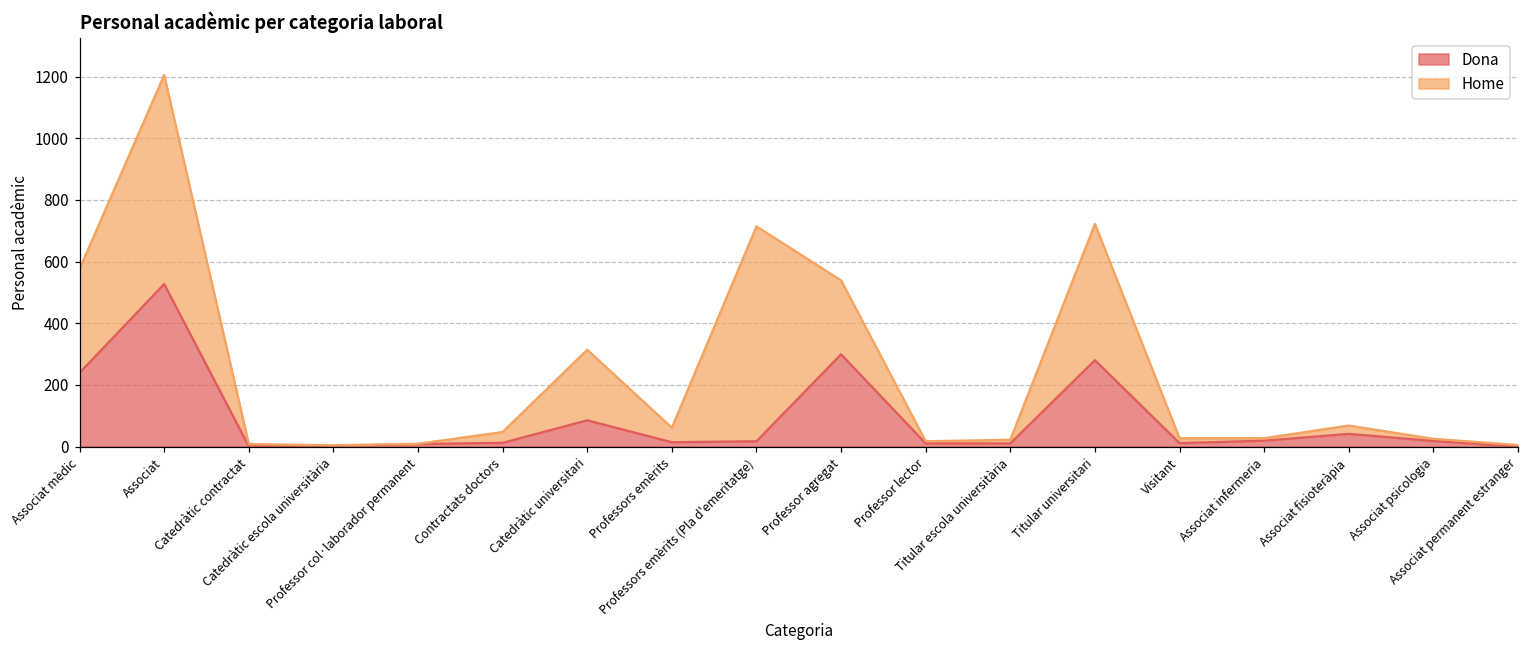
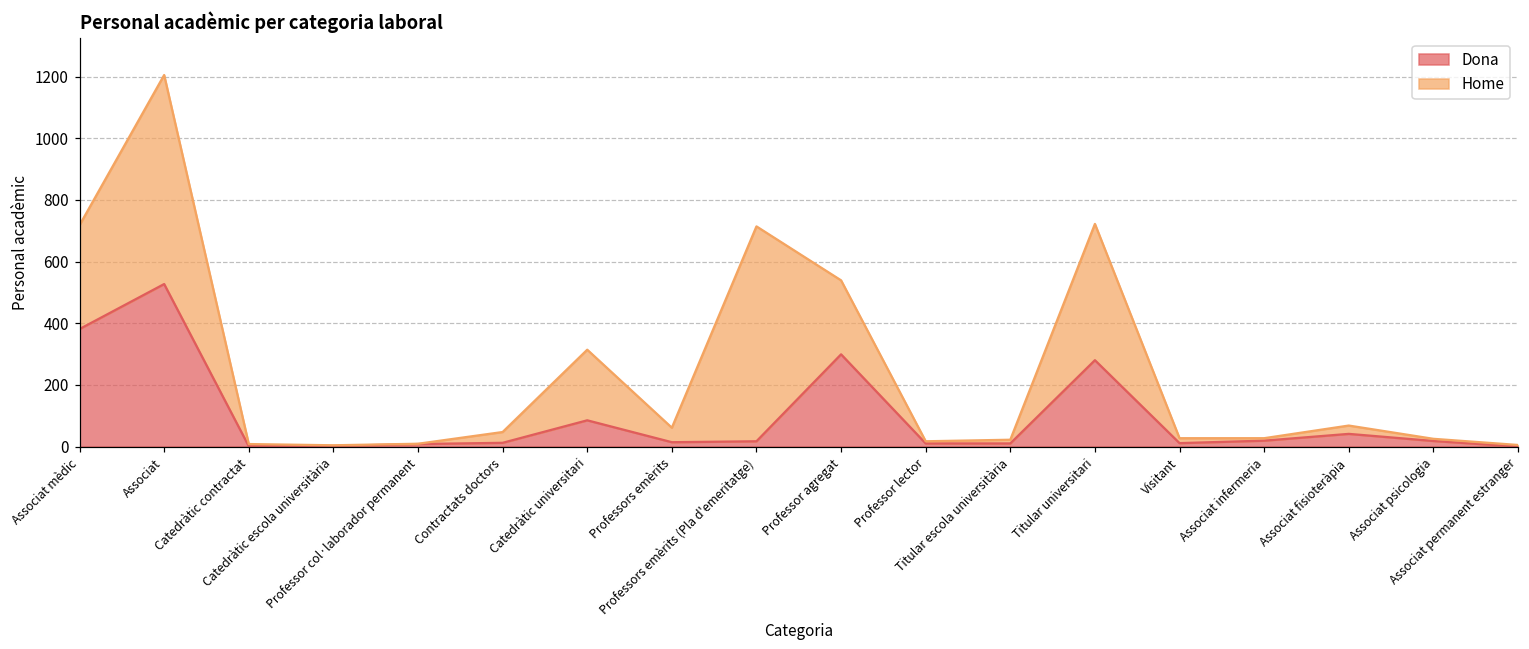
  {
    "Dona": {
-     "Associat mèdic": 240,
+     "Associat mèdic": 380,
      "Associat": 530,
      "Contractats doctors": 10,
      "Catedràtic universitari": 90,
      "Professors emèrits": 10,
      "Professors emèrits (Pla d'emeritatge)": 20,
      "Professor agregat": 300,
      "Titular escola universitària": 10,
      "Titular universitari": 280,
      "Visitant": 10,
      "Associat fisioteràpia": 40
    },
    "Home": {
      "Associat mèdic": 340,
      "Associat": 680,
      "Contractats doctors": 40,
      "Catedràtic universitari": 230,
      "Professors emèrits": 50,
      "Professors emèrits (Pla d'emeritatge)": 700,
      "Professor agregat": 240,
      "Titular escola universitària": 10,
      "Titular universitari": 440,
      "Visitant": 20,
      "Associat fisioteràpia": 30
    }
  }
